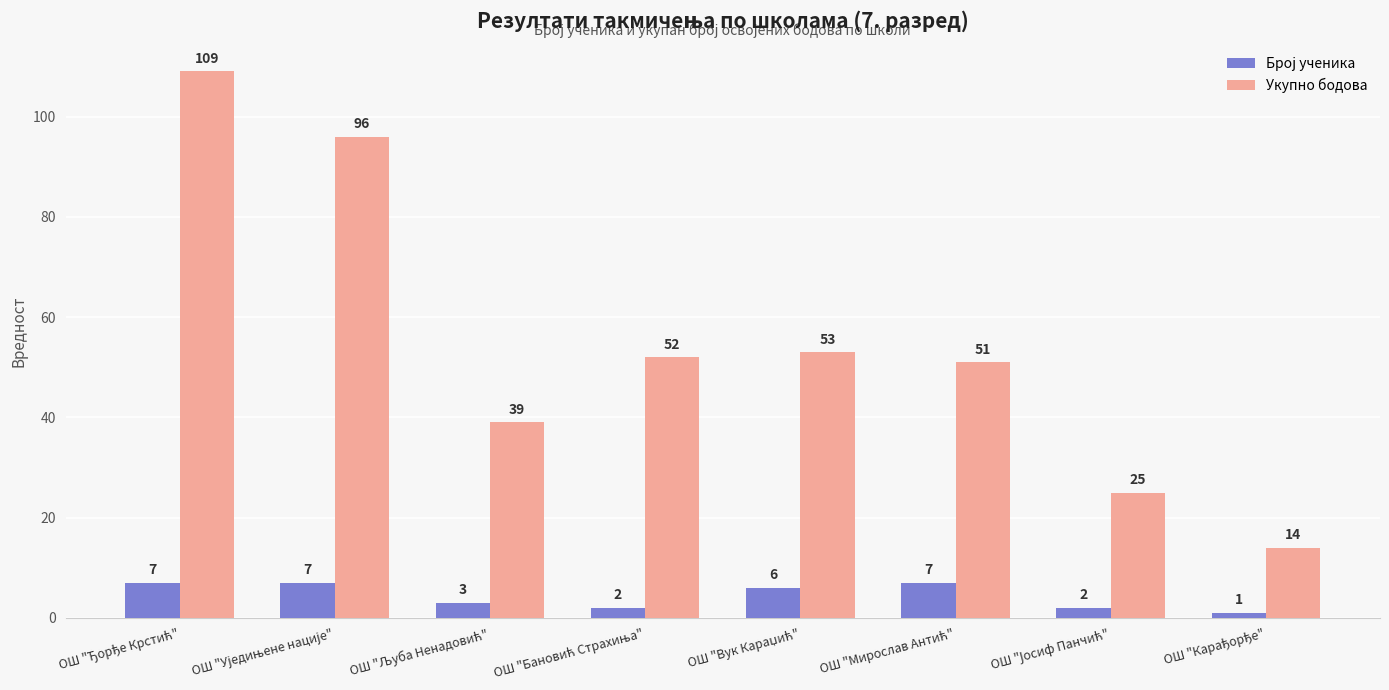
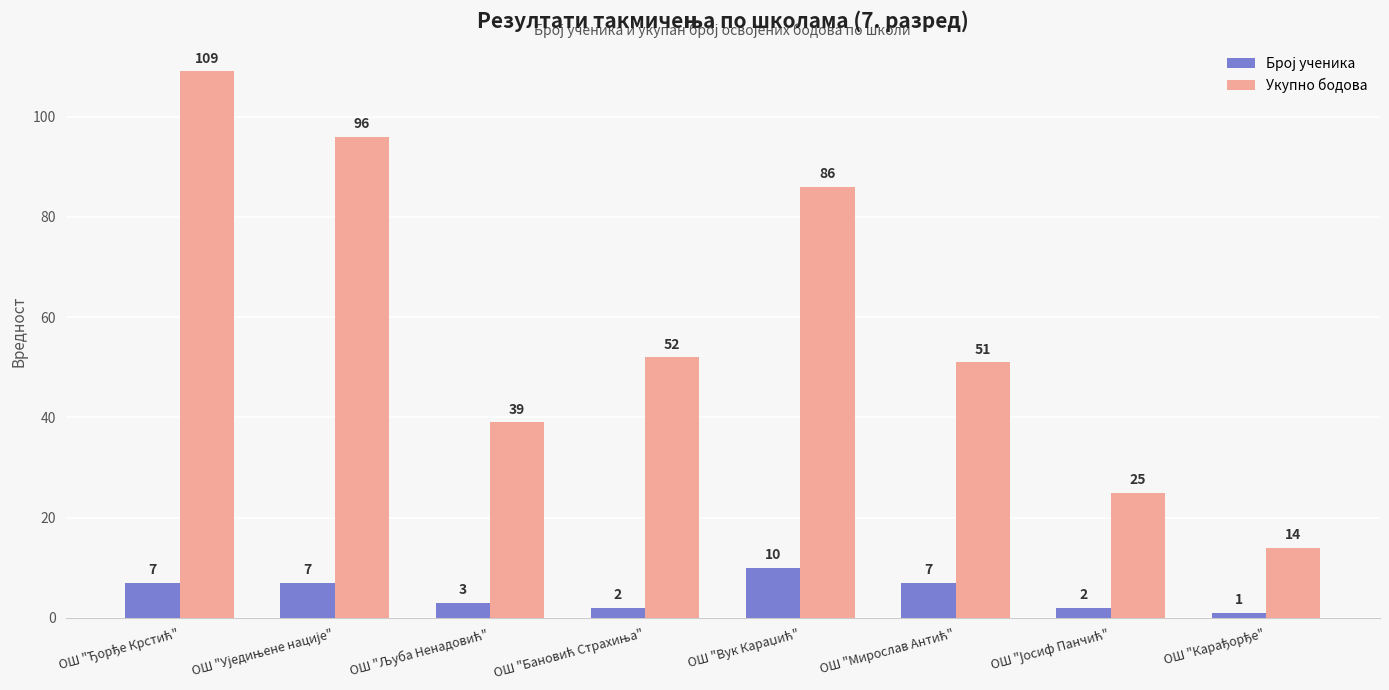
  {
    "Број ученика": {
      "ОШ \"Ђорђе Крстић\"": 7,
      "ОШ \"Уједињене нације\"": 7,
      "ОШ \"Љуба Ненадовић\"": 3,
      "ОШ \"Бановић Страхиња\"": 2,
-     "ОШ \"Вук Караџић\"": 6,
+     "ОШ \"Вук Караџић\"": 10,
      "OШ \"Мирослав Антић\"": 7,
      "ОШ \"Јосиф Панчић\"": 2,
      "ОШ \"Карађорђе\"": 1
    },
    "Укупно бодова": {
      "ОШ \"Ђорђе Крстић\"": 109,
      "ОШ \"Уједињене нације\"": 96,
      "ОШ \"Љуба Ненадовић\"": 39,
      "ОШ \"Бановић Страхиња\"": 52,
-     "ОШ \"Вук Караџић\"": 53,
+     "ОШ \"Вук Караџић\"": 86,
      "OШ \"Мирослав Антић\"": 51,
      "ОШ \"Јосиф Панчић\"": 25,
      "ОШ \"Карађорђе\"": 14
    }
  }
